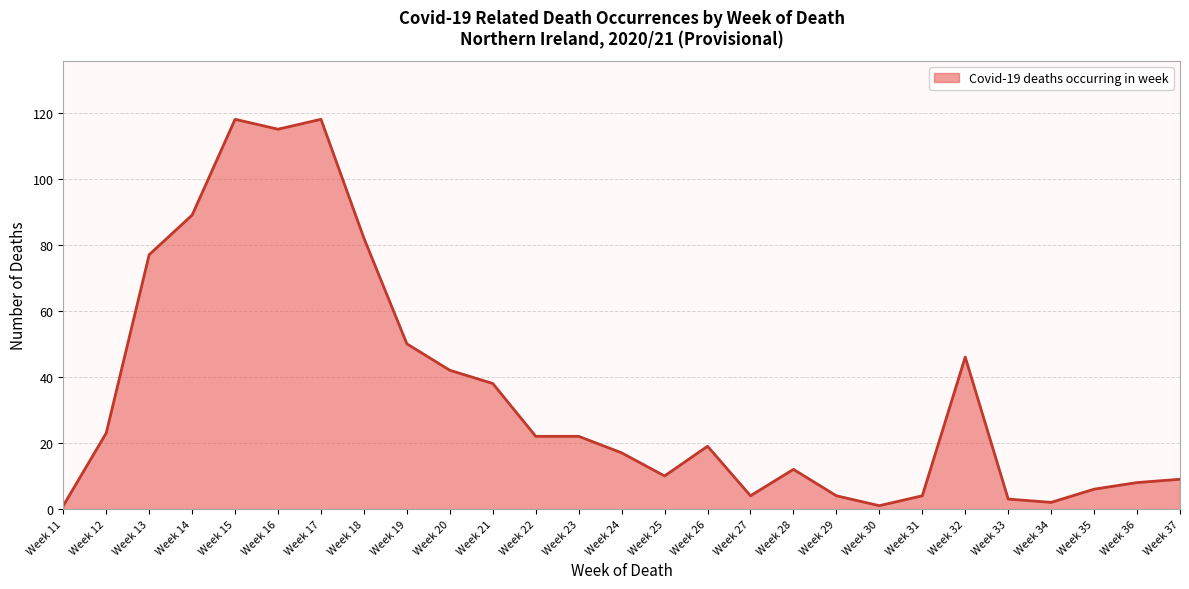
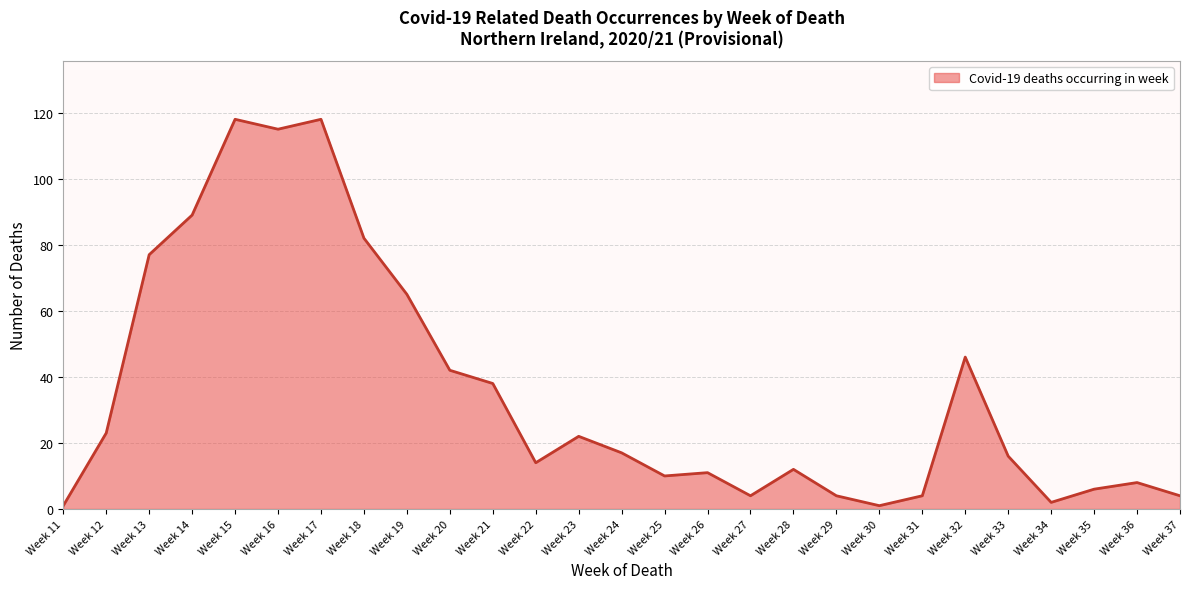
  {
    "Week 11": 1,
    "Week 12": 23,
    "Week 13": 77,
    "Week 14": 89,
    "Week 15": 118,
    "Week 16": 115,
    "Week 17": 118,
    "Week 18": 82,
-   "Week 19": 50,
+   "Week 19": 65,
    "Week 20": 42,
    "Week 21": 38,
-   "Week 22": 22,
+   "Week 22": 14,
    "Week 23": 22,
    "Week 24": 17,
    "Week 25": 10,
-   "Week 26": 19,
+   "Week 26": 11,
    "Week 27": 4,
    "Week 28": 12,
    "Week 29": 4,
    "Week 30": 1,
    "Week 31": 4,
    "Week 32": 46,
-   "Week 33": 3,
+   "Week 33": 16,
    "Week 34": 2,
    "Week 35": 6,
    "Week 36": 8,
-   "Week 37": 9
+   "Week 37": 4
  }
